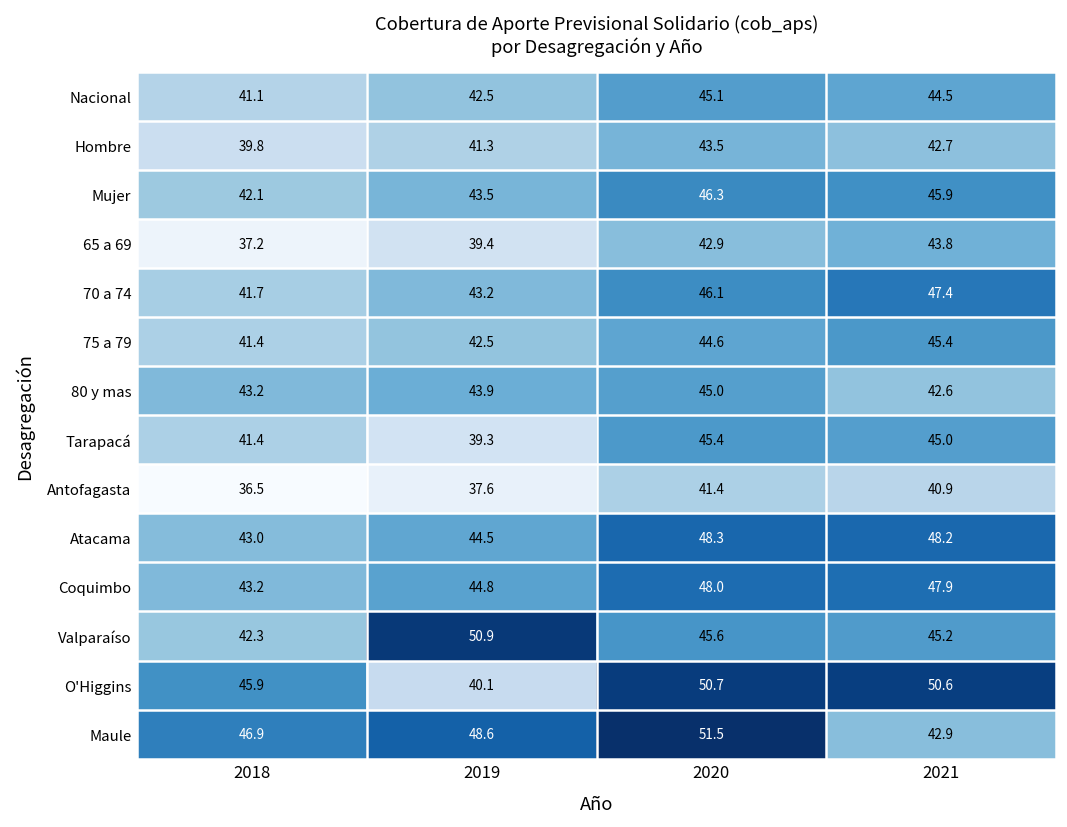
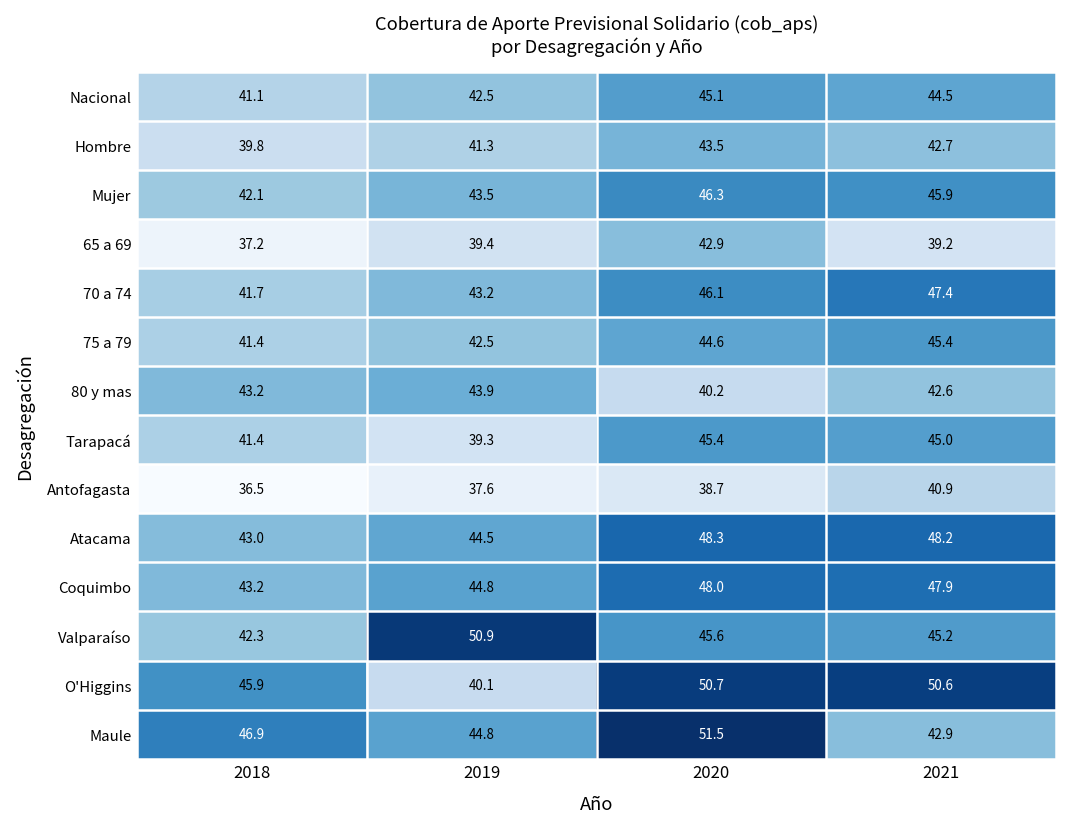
  {
    "Nacional": {
      "2018": 41.1,
      "2019": 42.5,
      "2020": 45.1,
      "2021": 44.5
    },
    "Hombre": {
      "2018": 39.8,
      "2019": 41.3,
      "2020": 43.5,
      "2021": 42.7
    },
    "Mujer": {
      "2018": 42.1,
      "2019": 43.5,
      "2020": 46.3,
      "2021": 45.9
    },
    "65 a 69": {
      "2018": 37.2,
      "2019": 39.4,
      "2020": 42.9,
-     "2021": 43.8
+     "2021": 39.2
    },
    "70 a 74": {
      "2018": 41.7,
      "2019": 43.2,
      "2020": 46.1,
      "2021": 47.4
    },
    "75 a 79": {
      "2018": 41.4,
      "2019": 42.5,
      "2020": 44.6,
      "2021": 45.4
    },
    "80 y mas": {
      "2018": 43.2,
      "2019": 43.9,
-     "2020": 45.0,
+     "2020": 40.2,
      "2021": 42.6
    },
    "Tarapacá": {
      "2018": 41.4,
      "2019": 39.3,
      "2020": 45.4,
      "2021": 45.0
    },
    "Antofagasta": {
      "2018": 36.5,
      "2019": 37.6,
-     "2020": 41.4,
+     "2020": 38.7,
      "2021": 40.9
    },
    "Atacama": {
      "2018": 43.0,
      "2019": 44.5,
      "2020": 48.3,
      "2021": 48.2
    },
    "Coquimbo": {
      "2018": 43.2,
      "2019": 44.8,
      "2020": 48.0,
      "2021": 47.9
    },
    "Valparaíso": {
      "2018": 42.3,
      "2019": 50.9,
      "2020": 45.6,
      "2021": 45.2
    },
    "O'Higgins": {
      "2018": 45.9,
      "2019": 40.1,
      "2020": 50.7,
      "2021": 50.6
    },
    "Maule": {
      "2018": 46.9,
-     "2019": 48.6,
+     "2019": 44.8,
      "2020": 51.5,
      "2021": 42.9
    }
  }
